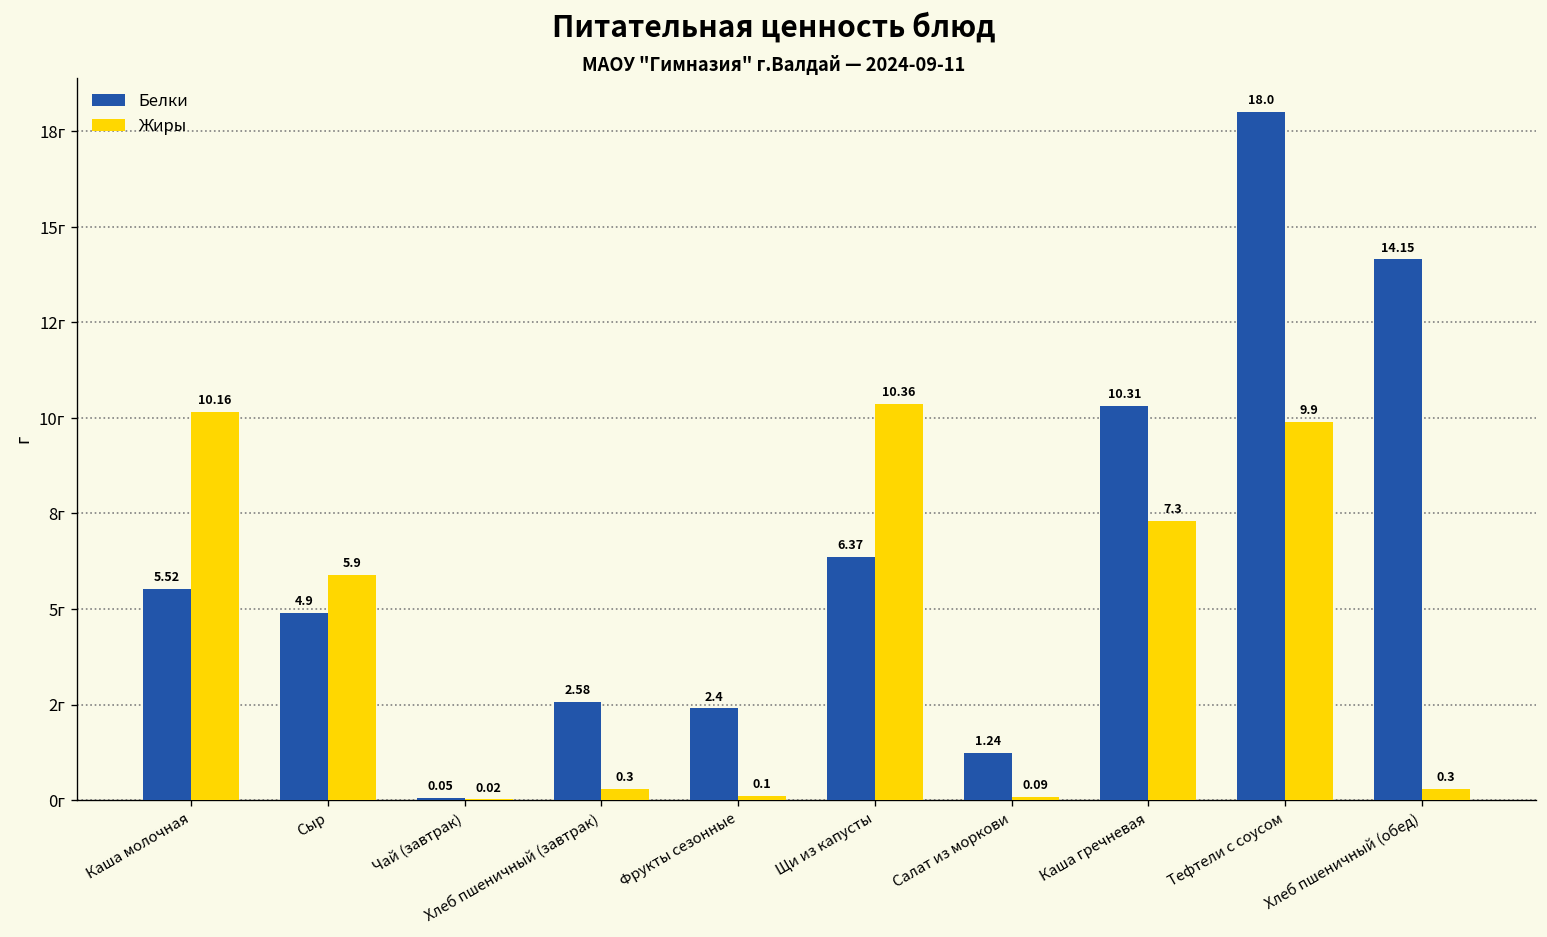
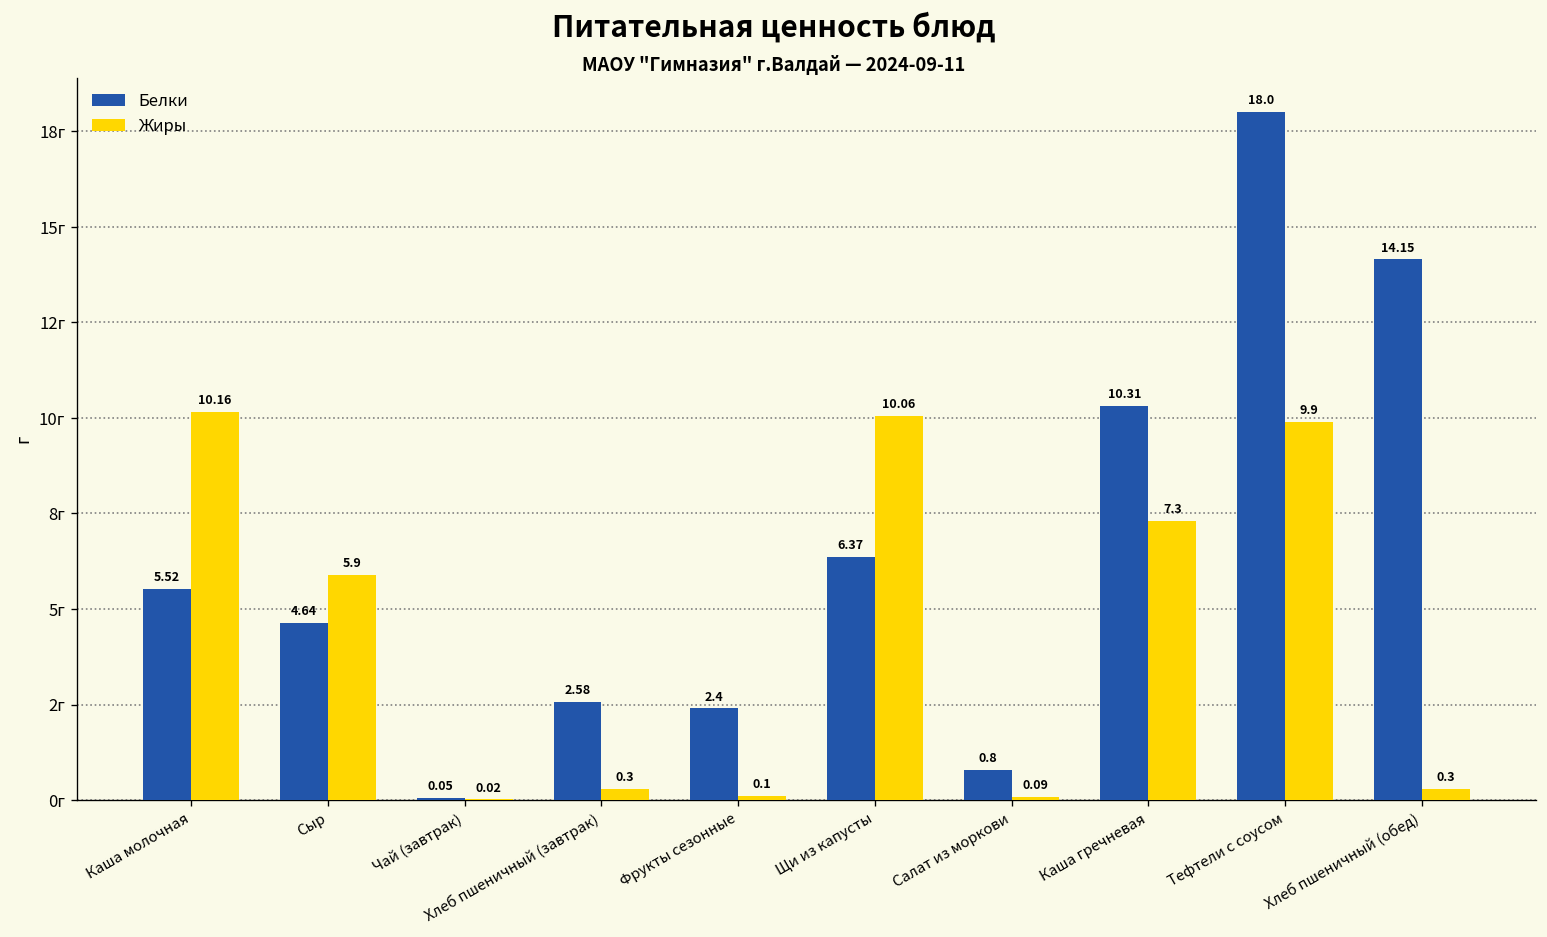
  {
    "Белки": {
      "Каша молочная": 5.52,
-     "Сыр": 4.9,
+     "Сыр": 4.64,
      "Чай (завтрак)": 0.05,
      "Хлеб пшеничный (завтрак)": 2.58,
      "Фрукты сезонные": 2.4,
      "Щи из капусты": 6.37,
-     "Салат из моркови": 1.24,
+     "Салат из моркови": 0.8,
      "Каша гречневая": 10.31,
      "Тефтели с соусом": 18.0,
      "Хлеб пшеничный (обед)": 14.15
    },
    "Жиры": {
      "Каша молочная": 10.16,
      "Сыр": 5.9,
      "Чай (завтрак)": 0.02,
      "Хлеб пшеничный (завтрак)": 0.3,
      "Фрукты сезонные": 0.1,
-     "Щи из капусты": 10.36,
+     "Щи из капусты": 10.06,
      "Салат из моркови": 0.09,
      "Каша гречневая": 7.3,
      "Тефтели с соусом": 9.9,
      "Хлеб пшеничный (обед)": 0.3
    }
  }
